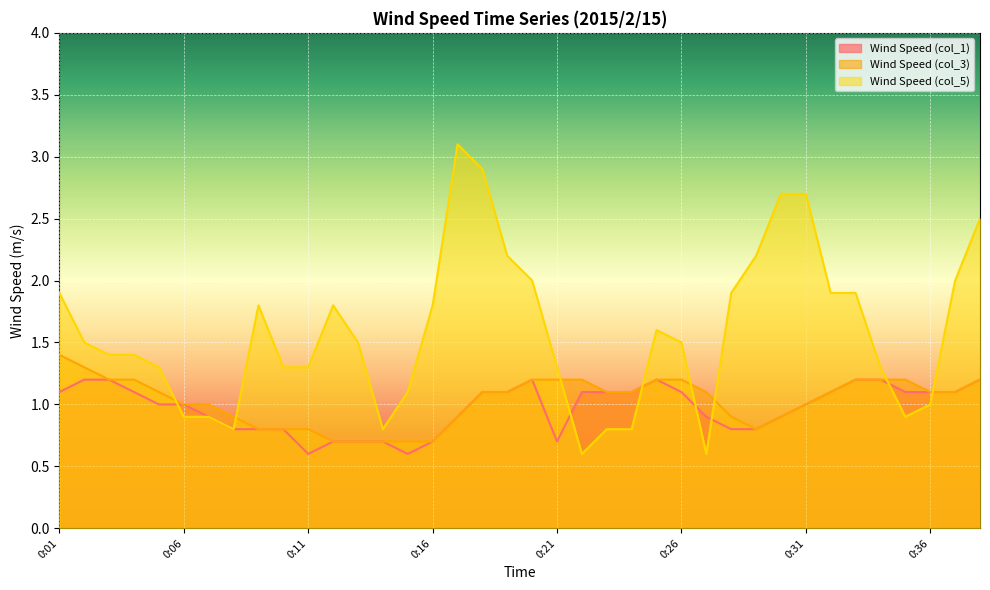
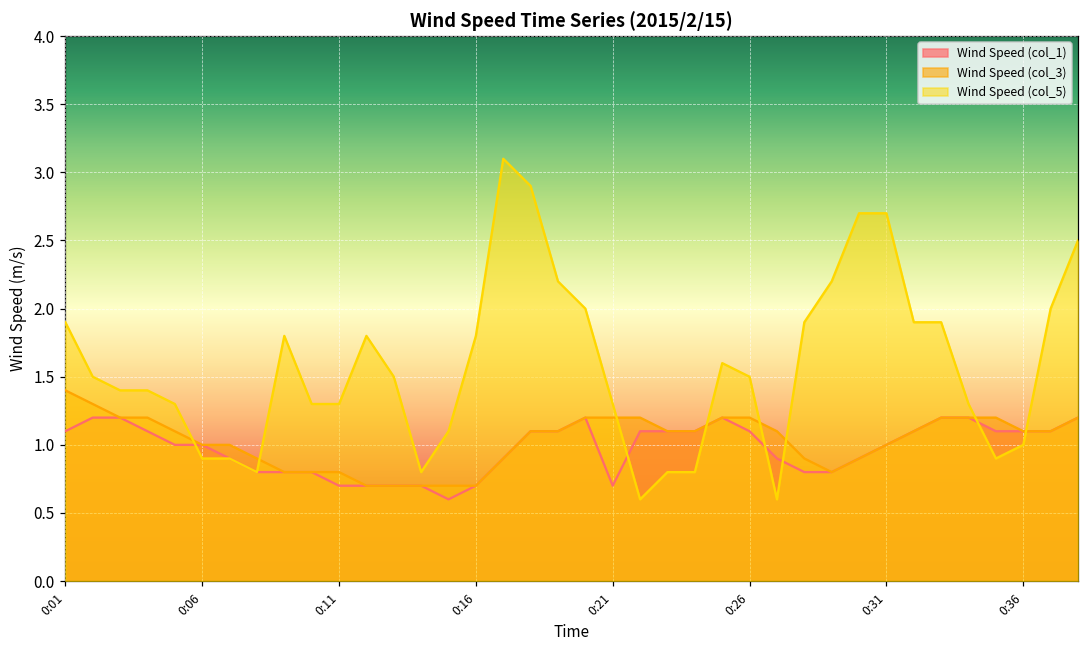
  {
    "Wind Speed (col_1)": {
      "0:01": 1.1,
-     "0:11": 0.6,
+     "0:11": 0.7,
      "0:21": 0.7,
      "0:26": 1.1
    }
  }
